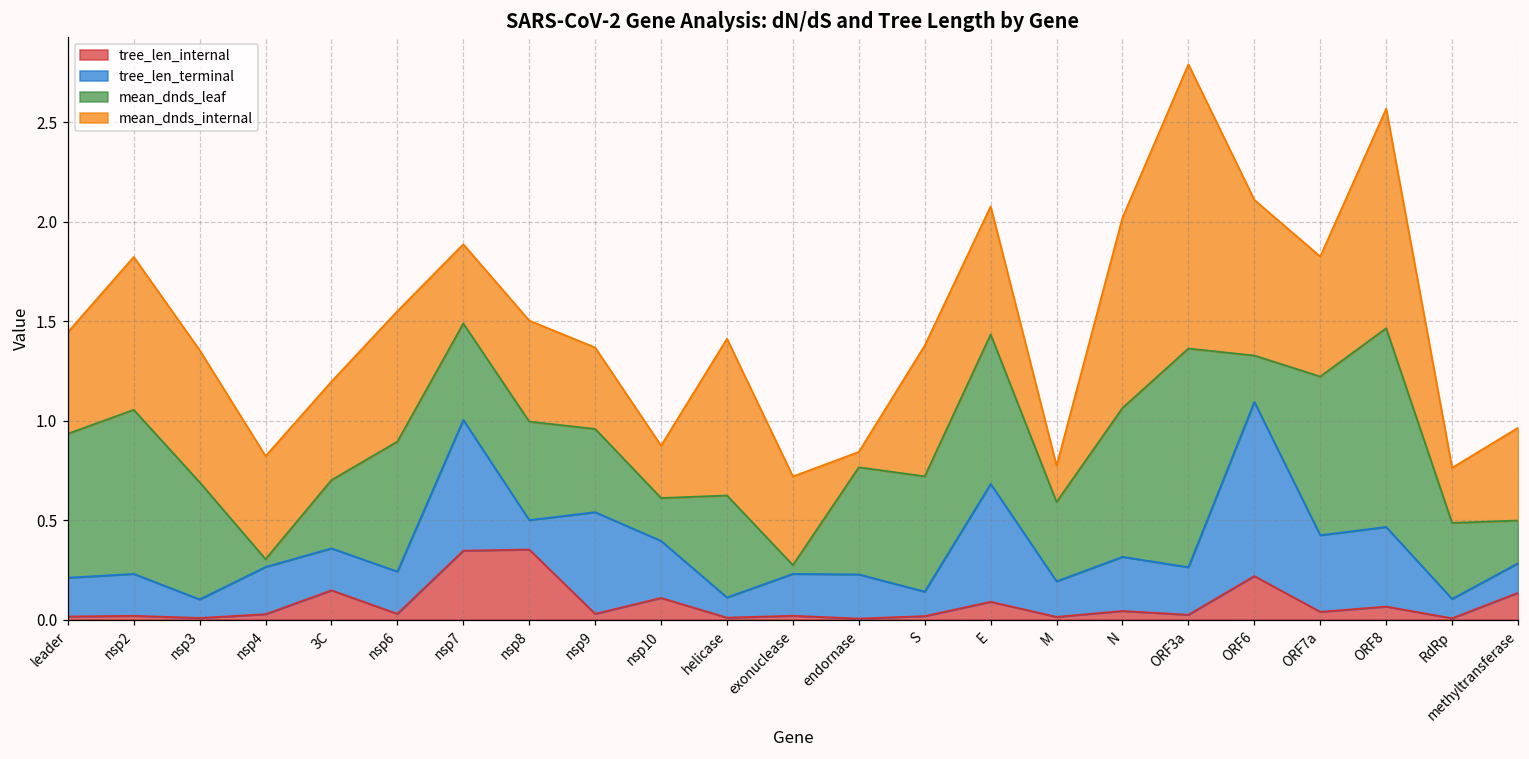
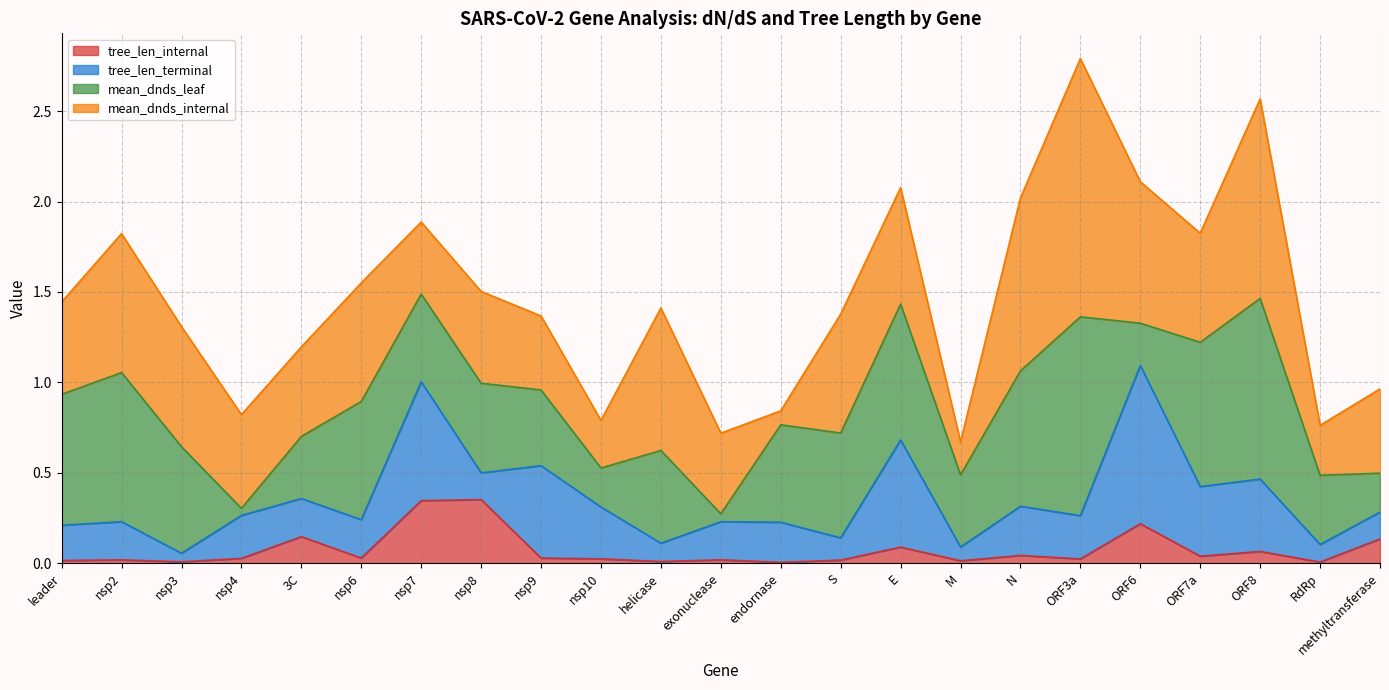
  {
    "tree_len_internal": {
      "leader": 0.02,
      "nsp2": 0.02,
      "nsp3": 0.01,
      "nsp4": 0.03,
      "3C": 0.15,
      "nsp6": 0.03,
      "nsp7": 0.35,
      "nsp8": 0.35,
      "nsp9": 0.03,
-     "nsp10": 0.11,
+     "nsp10": 0.02,
      "helicase": 0.01,
      "exonuclease": 0.02,
      "endornase": 0.01,
      "S": 0.02,
      "E": 0.09,
      "M": 0.01,
      "N": 0.04,
      "ORF3a": 0.02,
      "ORF6": 0.22,
      "ORF7a": 0.04,
      "ORF8": 0.07,
      "RdRp": 0.01,
      "methyltransferase": 0.13
    },
    "tree_len_terminal": {
      "leader": 0.19,
      "nsp2": 0.21,
-     "nsp3": 0.09,
+     "nsp3": 0.05,
      "nsp4": 0.24,
      "3C": 0.21,
      "nsp6": 0.21,
      "nsp7": 0.66,
      "nsp8": 0.15,
      "nsp9": 0.51,
      "nsp10": 0.29,
      "helicase": 0.10,
      "exonuclease": 0.21,
      "endornase": 0.22,
      "S": 0.12,
      "E": 0.59,
-     "M": 0.18,
+     "M": 0.08,
      "N": 0.27,
      "ORF3a": 0.24,
      "ORF6": 0.87,
      "ORF7a": 0.39,
      "ORF8": 0.40,
      "RdRp": 0.10,
      "methyltransferase": 0.15
    },
    "mean_dnds_leaf": {
      "leader": 0.72,
      "nsp2": 0.82,
      "nsp3": 0.59,
      "nsp4": 0.04,
      "3C": 0.34,
      "nsp6": 0.65,
      "nsp7": 0.48,
      "nsp8": 0.50,
      "nsp9": 0.42,
      "nsp10": 0.22,
      "helicase": 0.51,
      "exonuclease": 0.04,
      "endornase": 0.54,
      "S": 0.58,
      "E": 0.75,
      "M": 0.40,
      "N": 0.75,
      "ORF3a": 1.10,
      "ORF6": 0.23,
      "ORF7a": 0.80,
      "ORF8": 1.00,
      "RdRp": 0.38,
      "methyltransferase": 0.21
    },
    "mean_dnds_internal": {
      "leader": 0.51,
      "nsp2": 0.77,
      "nsp3": 0.66,
      "nsp4": 0.52,
      "3C": 0.49,
      "nsp6": 0.66,
      "nsp7": 0.40,
      "nsp8": 0.51,
      "nsp9": 0.41,
      "nsp10": 0.26,
      "helicase": 0.79,
      "exonuclease": 0.45,
      "endornase": 0.08,
      "S": 0.66,
      "E": 0.64,
      "M": 0.18,
      "N": 0.96,
      "ORF3a": 1.43,
      "ORF6": 0.78,
      "ORF7a": 0.60,
      "ORF8": 1.10,
      "RdRp": 0.28,
      "methyltransferase": 0.47
    }
  }
